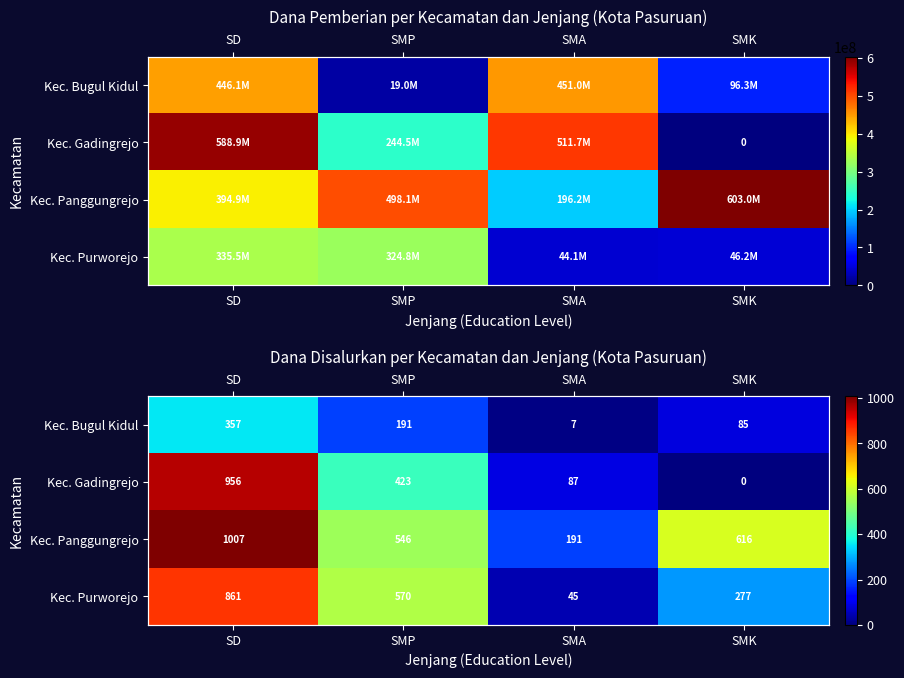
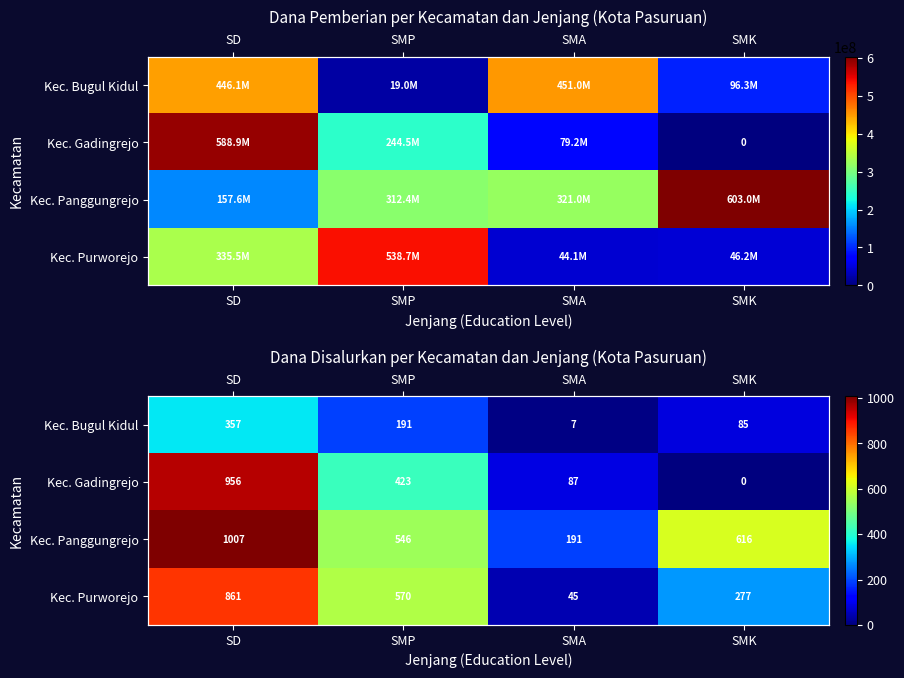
  {
    "Dana Pemberian per Kecamatan dan Jenjang (Kota Pasuruan)": {
      "Kec. Bugul Kidul": {
        "SD": "446.1M",
        "SMP": "19.0M",
        "SMA": "451.0M",
        "SMK": "96.3M"
      },
      "Kec. Gadingrejo": {
        "SD": "588.9M",
        "SMP": "244.5M",
-       "SMA": "511.7M",
+       "SMA": "79.2M",
        "SMK": "0"
      },
      "Kec. Panggungrejo": {
-       "SD": "394.9M",
-       "SMP": "498.1M",
-       "SMA": "196.2M",
+       "SD": "157.6M",
+       "SMP": "312.4M",
+       "SMA": "321.0M",
        "SMK": "603.0M"
      },
      "Kec. Purworejo": {
        "SD": "335.5M",
-       "SMP": "324.8M",
+       "SMP": "538.7M",
        "SMA": "44.1M",
        "SMK": "46.2M"
      }
    },
    "Dana Disalurkan per Kecamatan dan Jenjang (Kota Pasuruan)": {
      "Kec. Bugul Kidul": {
        "SD": "357",
        "SMP": "191",
        "SMA": "7",
        "SMK": "85"
      },
      "Kec. Gadingrejo": {
        "SD": "956",
        "SMP": "423",
        "SMA": "87",
        "SMK": "0"
      },
      "Kec. Panggungrejo": {
        "SD": "1007",
        "SMP": "546",
        "SMA": "191",
        "SMK": "616"
      },
      "Kec. Purworejo": {
        "SD": "861",
        "SMP": "570",
        "SMA": "45",
        "SMK": "277"
      }
    }
  }
